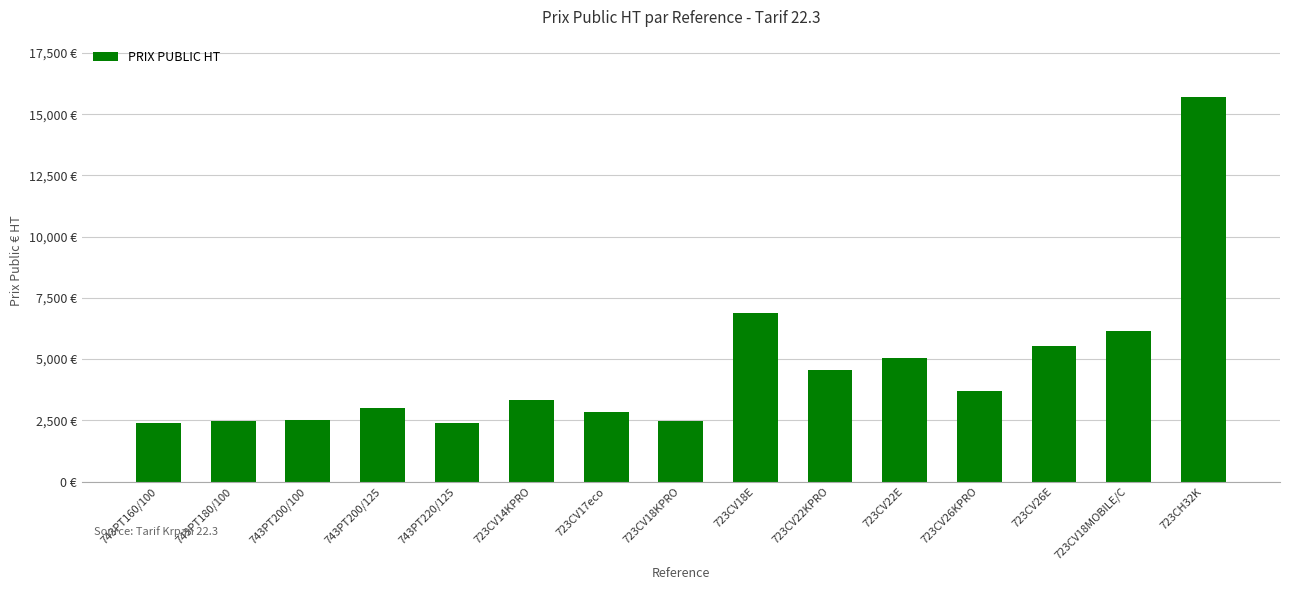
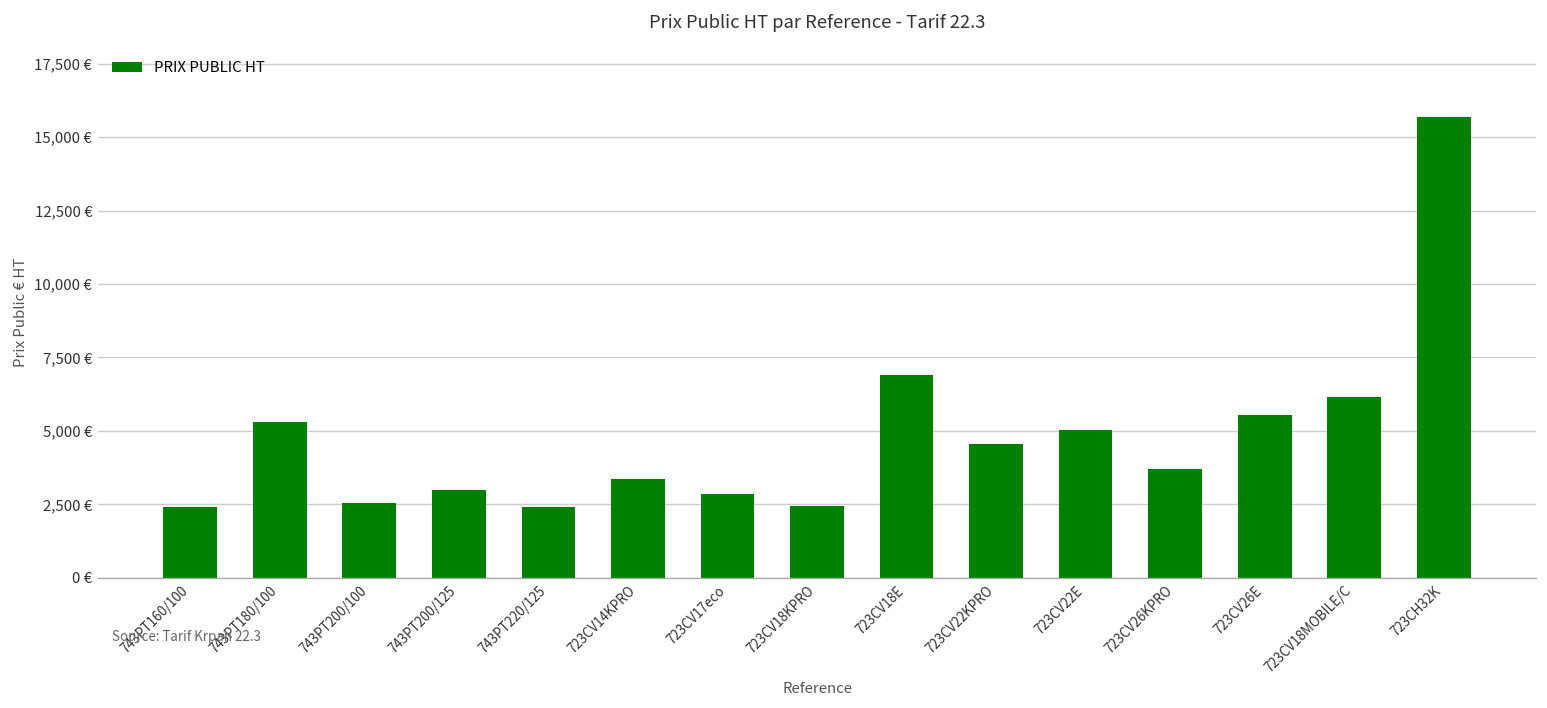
  {
    "743PT160/100": "2,400 €",
-   "743PT180/100": "2,500 €",
+   "743PT180/100": "5,300 €",
    "743PT200/100": "2,500 €",
    "743PT200/125": "3,000 €",
    "743PT220/125": "2,400 €",
    "723CV14KPRO": "3,400 €",
    "723CV17eco": "2,800 €",
    "723CV18KPRO": "2,500 €",
    "723CV18E": "6,900 €",
    "723CV22KPRO": "4,500 €",
    "723CV22E": "5,000 €",
    "723CV26KPRO": "3,700 €",
    "723CV26E": "5,600 €",
    "723CV18MOBILE/C": "6,100 €",
    "723CH32K": "15,700 €"
  }
